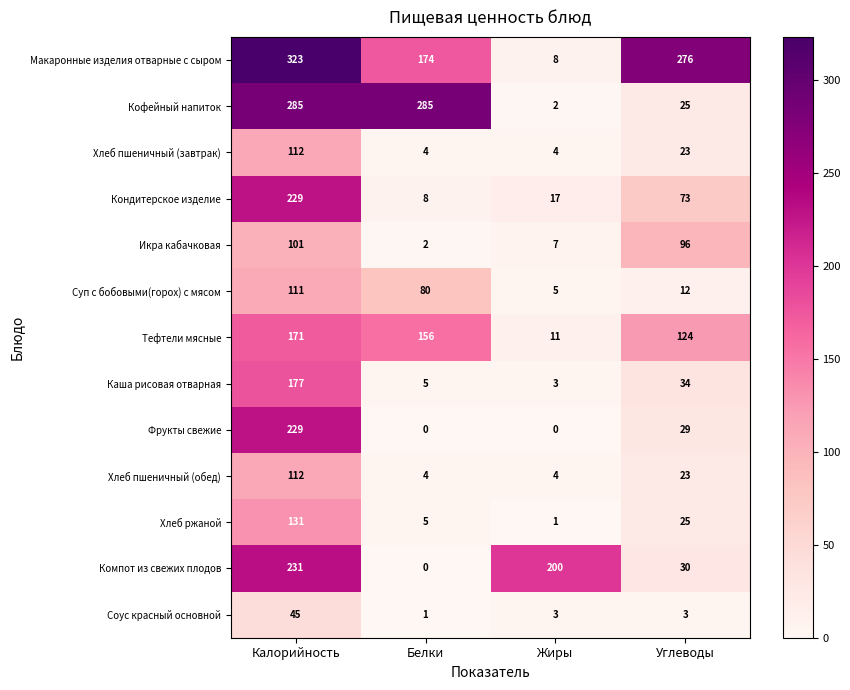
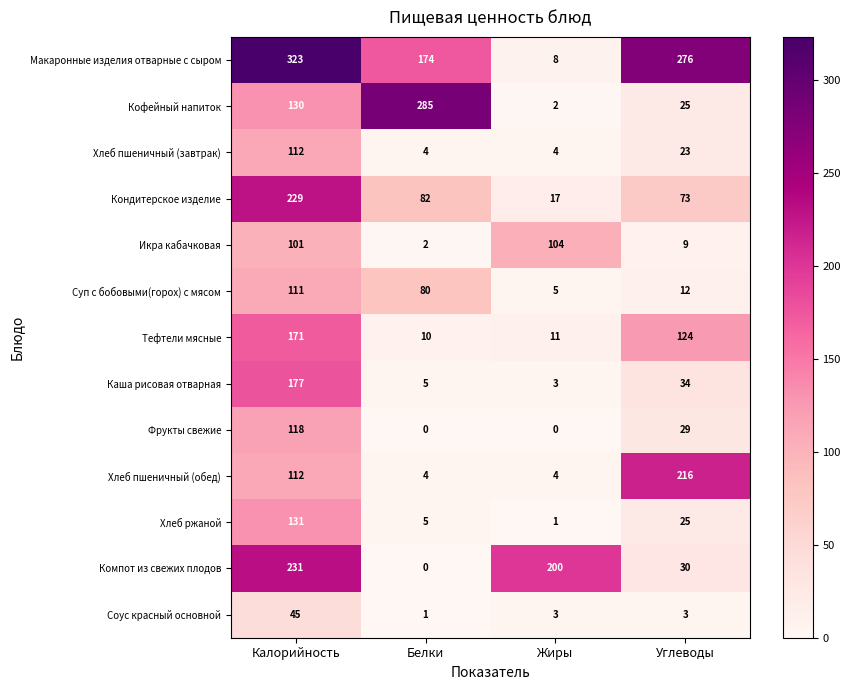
  {
    "Макаронные изделия отварные с сыром": {
      "Калорийность": 323,
      "Белки": 174,
      "Жиры": 8,
      "Углеводы": 276
    },
    "Кофейный напиток": {
-     "Калорийность": 285,
+     "Калорийность": 130,
      "Белки": 285,
      "Жиры": 2,
      "Углеводы": 25
    },
    "Хлеб пшеничный (завтрак)": {
      "Калорийность": 112,
      "Белки": 4,
      "Жиры": 4,
      "Углеводы": 23
    },
    "Кондитерское изделие": {
      "Калорийность": 229,
-     "Белки": 8,
+     "Белки": 82,
      "Жиры": 17,
      "Углеводы": 73
    },
    "Икра кабачковая": {
      "Калорийность": 101,
      "Белки": 2,
-     "Жиры": 7,
-     "Углеводы": 96
+     "Жиры": 104,
+     "Углеводы": 9
    },
    "Суп с бобовыми(горох) с мясом": {
      "Калорийность": 111,
      "Белки": 80,
      "Жиры": 5,
      "Углеводы": 12
    },
    "Тефтели мясные": {
      "Калорийность": 171,
-     "Белки": 156,
+     "Белки": 10,
      "Жиры": 11,
      "Углеводы": 124
    },
    "Каша рисовая отварная": {
      "Калорийность": 177,
      "Белки": 5,
      "Жиры": 3,
      "Углеводы": 34
    },
    "Фрукты свежие": {
-     "Калорийность": 229,
+     "Калорийность": 118,
      "Белки": 0,
      "Жиры": 0,
      "Углеводы": 29
    },
    "Хлеб пшеничный (обед)": {
      "Калорийность": 112,
      "Белки": 4,
      "Жиры": 4,
-     "Углеводы": 23
+     "Углеводы": 216
    },
    "Хлеб ржаной": {
      "Калорийность": 131,
      "Белки": 5,
      "Жиры": 1,
      "Углеводы": 25
    },
    "Компот из свежих плодов": {
      "Калорийность": 231,
      "Белки": 0,
      "Жиры": 200,
      "Углеводы": 30
    },
    "Соус красный основной": {
      "Калорийность": 45,
      "Белки": 1,
      "Жиры": 3,
      "Углеводы": 3
    }
  }
